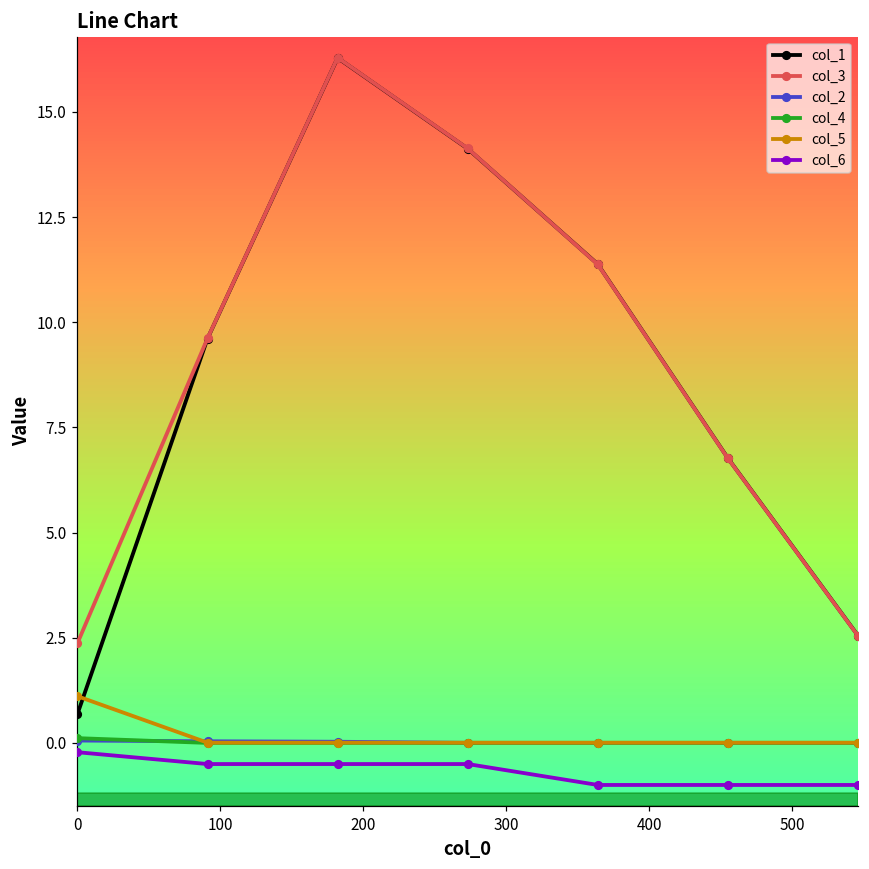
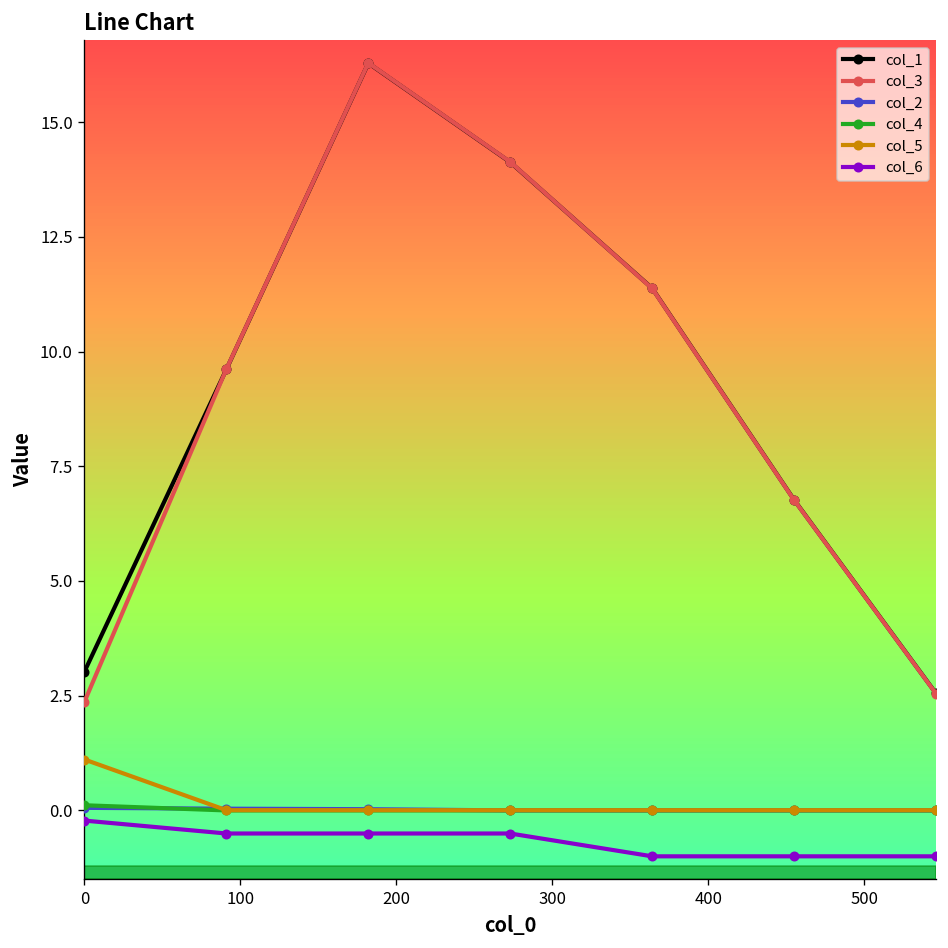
  {
    "col_1": {
-     "0": 0.7
+     "0": 3.0
    },
    "col_3": {
      "0": 2.4
    },
    "col_5": {
      "0": 1.1
    },
    "col_6": {
      "0": -0.2
    }
  }
